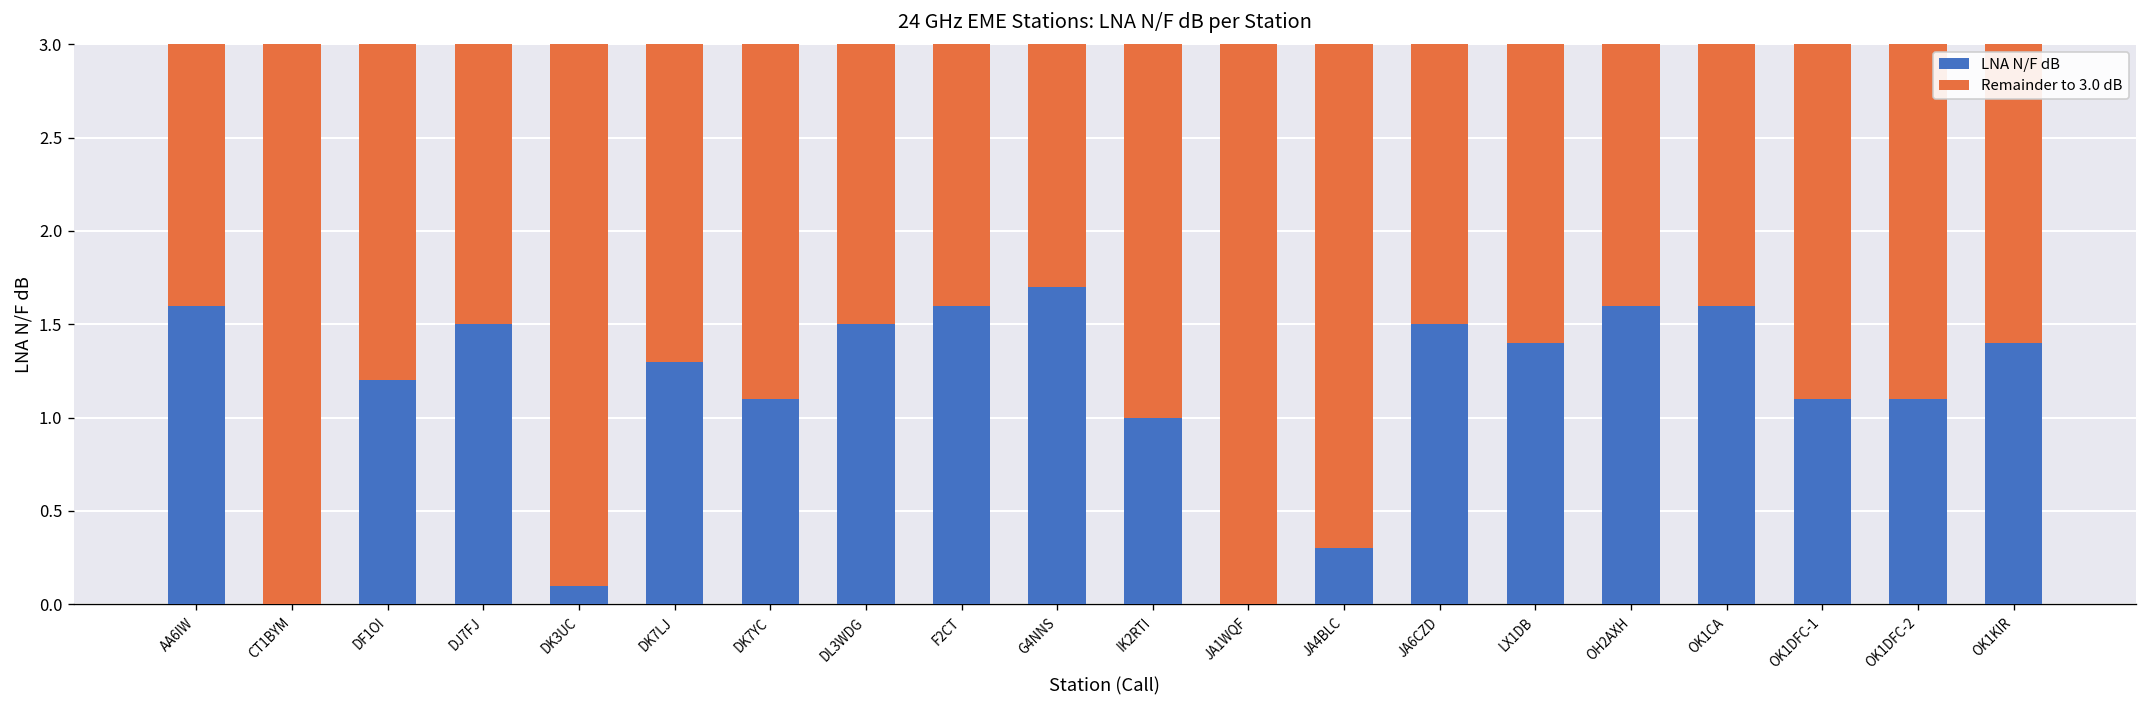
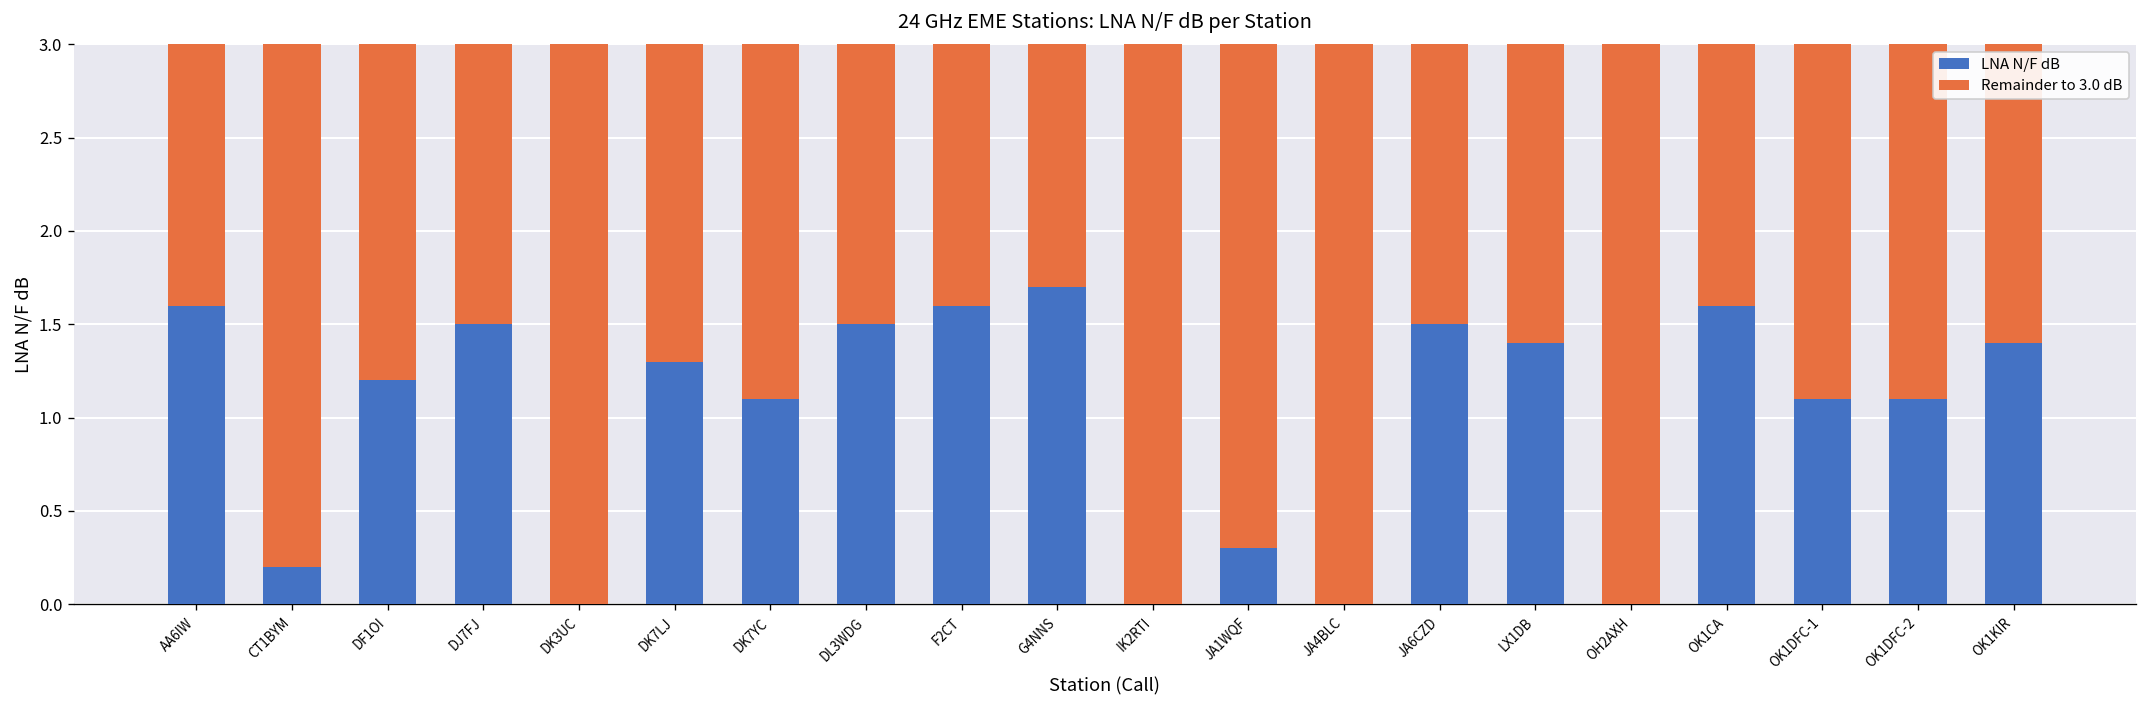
  {
    "LNA N/F dB": {
      "AA6IW": 1.6,
-     "CT1BYM": 0.0,
+     "CT1BYM": 0.2,
      "DF1OI": 1.2,
      "DJ7FJ": 1.5,
-     "DK3UC": 0.1,
+     "DK3UC": 0.0,
      "DK7LJ": 1.3,
      "DK7YC": 1.1,
      "DL3WDG": 1.5,
      "F2CT": 1.6,
      "G4NNS": 1.7,
-     "IK2RTI": 1,
-     "JA1WQF": 0.0,
-     "JA4BLC": 0.3,
+     "IK2RTI": 0,
+     "JA1WQF": 0.3,
+     "JA4BLC": 0.0,
      "JA6CZD": 1.5,
      "LX1DB": 1.4,
-     "OH2AXH": 1.6,
+     "OH2AXH": 0.0,
      "OK1CA": 1.6,
      "OK1DFC-1": 1.1,
      "OK1DFC-2": 1.1,
      "OK1KIR": 1.4
    },
    "Remainder to 3.0 dB": {
      "AA6IW": 1.4,
      "DF1OI": 1.8,
      "DJ7FJ": 1.5,
      "DK7LJ": 1.7,
      "DK7YC": 1.9,
      "DL3WDG": 1.5,
      "F2CT": 1.4,
      "G4NNS": 1.3,
      "JA6CZD": 1.5,
      "LX1DB": 1.6,
      "OK1CA": 1.4,
      "OK1DFC-1": 1.9,
      "OK1DFC-2": 1.9,
      "OK1KIR": 1.6
    }
  }
